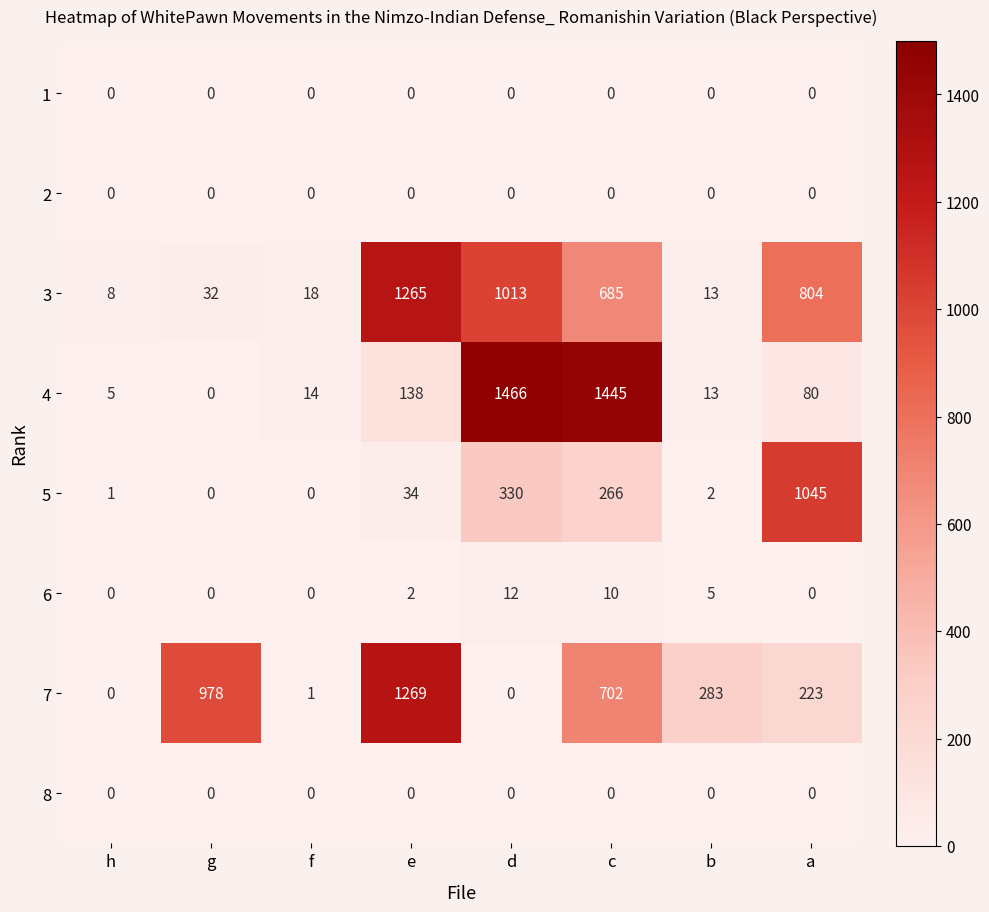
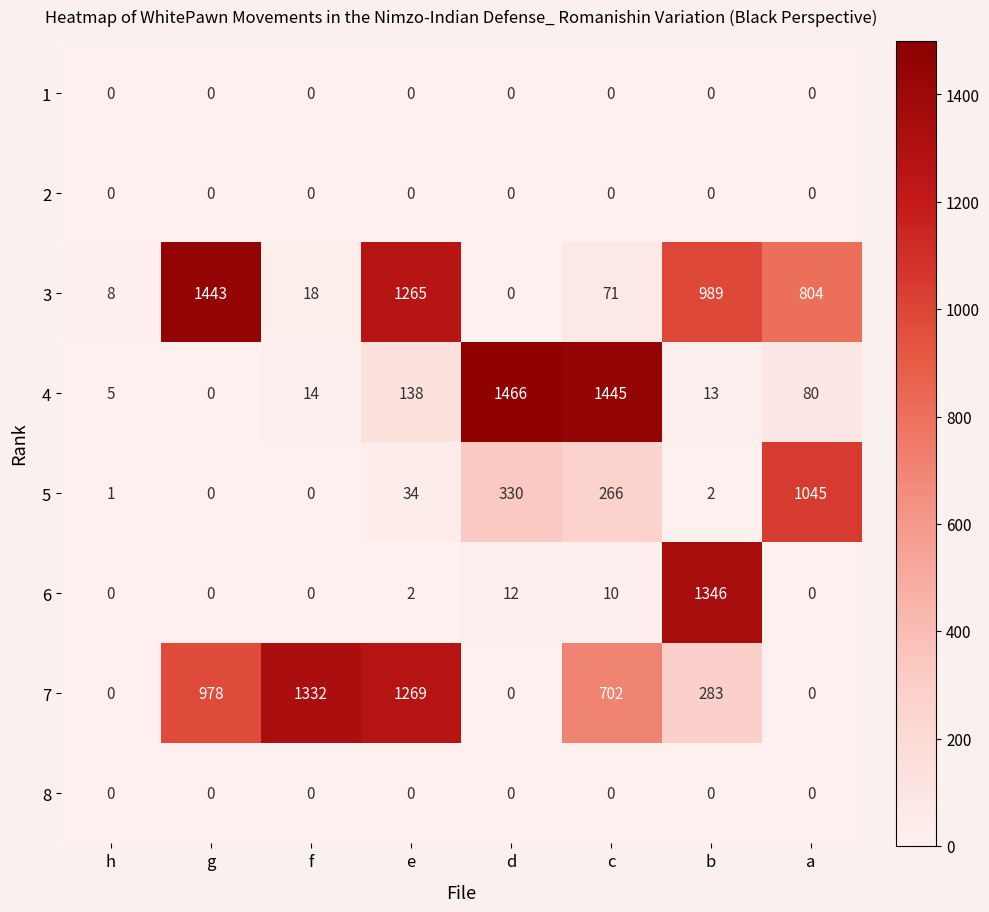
  {
    "1": {
      "h": 0,
      "g": 0,
      "f": 0,
      "e": 0,
      "d": 0,
      "c": 0,
      "b": 0,
      "a": 0
    },
    "2": {
      "h": 0,
      "g": 0,
      "f": 0,
      "e": 0,
      "d": 0,
      "c": 0,
      "b": 0,
      "a": 0
    },
    "3": {
      "h": 8,
-     "g": 32,
+     "g": 1443,
      "f": 18,
      "e": 1265,
-     "d": 1013,
-     "c": 685,
-     "b": 13,
+     "d": 0,
+     "c": 71,
+     "b": 989,
      "a": 804
    },
    "4": {
      "h": 5,
      "g": 0,
      "f": 14,
      "e": 138,
      "d": 1466,
      "c": 1445,
      "b": 13,
      "a": 80
    },
    "5": {
      "h": 1,
      "g": 0,
      "f": 0,
      "e": 34,
      "d": 330,
      "c": 266,
      "b": 2,
      "a": 1045
    },
    "6": {
      "h": 0,
      "g": 0,
      "f": 0,
      "e": 2,
      "d": 12,
      "c": 10,
-     "b": 5,
+     "b": 1346,
      "a": 0
    },
    "7": {
      "h": 0,
      "g": 978,
-     "f": 1,
+     "f": 1332,
      "e": 1269,
      "d": 0,
      "c": 702,
      "b": 283,
-     "a": 223
+     "a": 0
    },
    "8": {
      "h": 0,
      "g": 0,
      "f": 0,
      "e": 0,
      "d": 0,
      "c": 0,
      "b": 0,
      "a": 0
    }
  }
